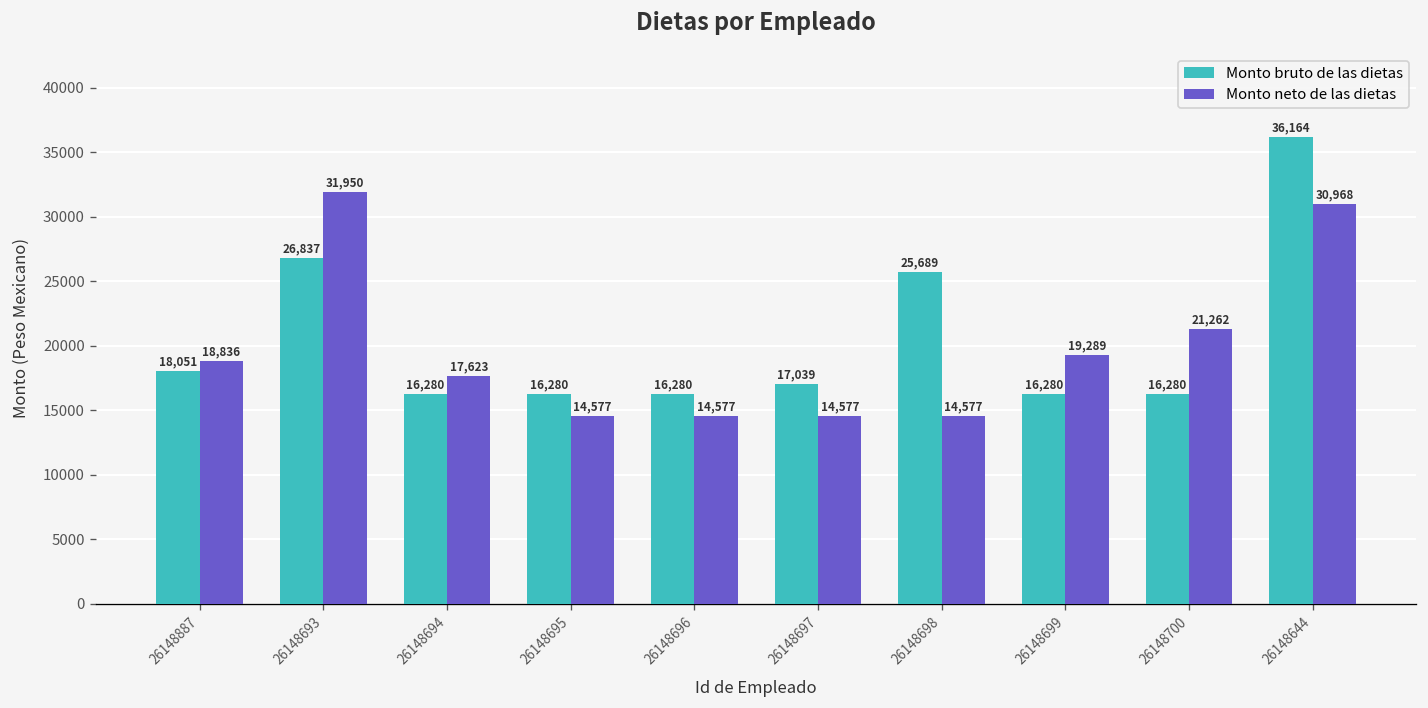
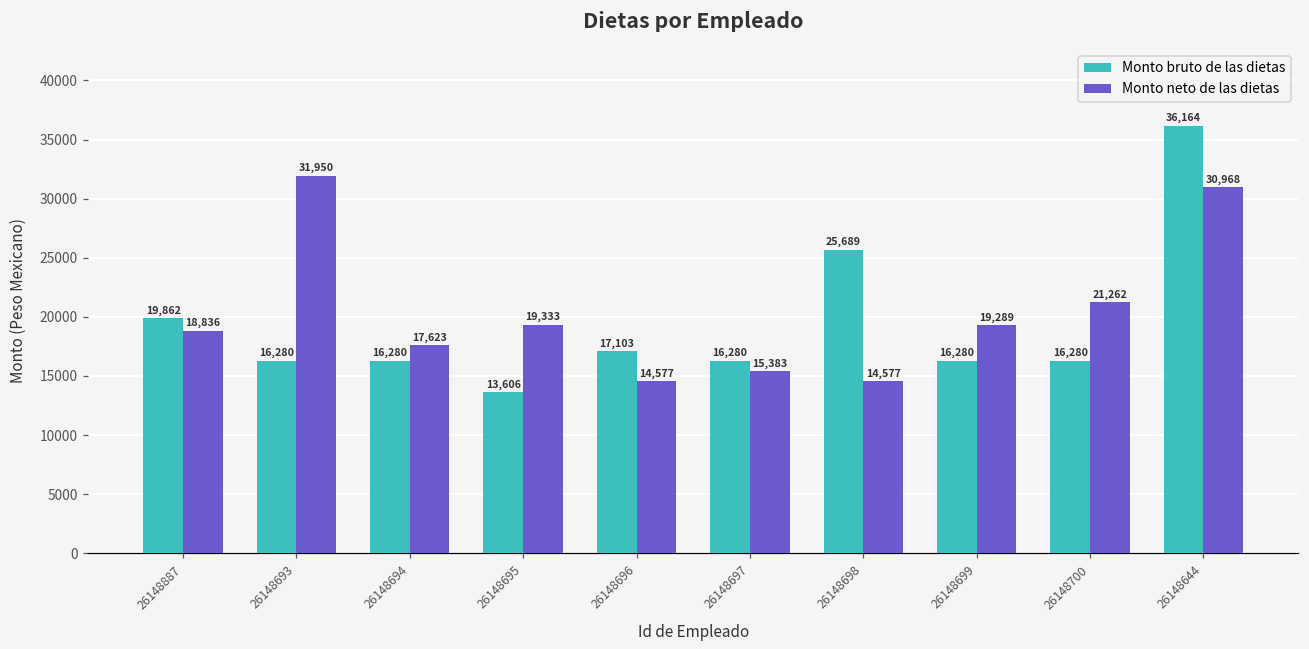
  {
    "Monto bruto de las dietas": {
-     "26148887": "18,051",
-     "26148693": "26,837",
+     "26148887": "19,862",
+     "26148693": "16,280",
      "26148694": "16,280",
-     "26148695": "16,280",
-     "26148696": "16,280",
-     "26148697": "17,039",
+     "26148695": "13,606",
+     "26148696": "17,103",
+     "26148697": "16,280",
      "26148698": "25,689",
      "26148699": "16,280",
      "26148700": "16,280",
      "26148644": "36,164"
    },
    "Monto neto de las dietas": {
      "26148887": "18,836",
      "26148693": "31,950",
      "26148694": "17,623",
-     "26148695": "14,577",
+     "26148695": "19,333",
      "26148696": "14,577",
-     "26148697": "14,577",
+     "26148697": "15,383",
      "26148698": "14,577",
      "26148699": "19,289",
      "26148700": "21,262",
      "26148644": "30,968"
    }
  }
